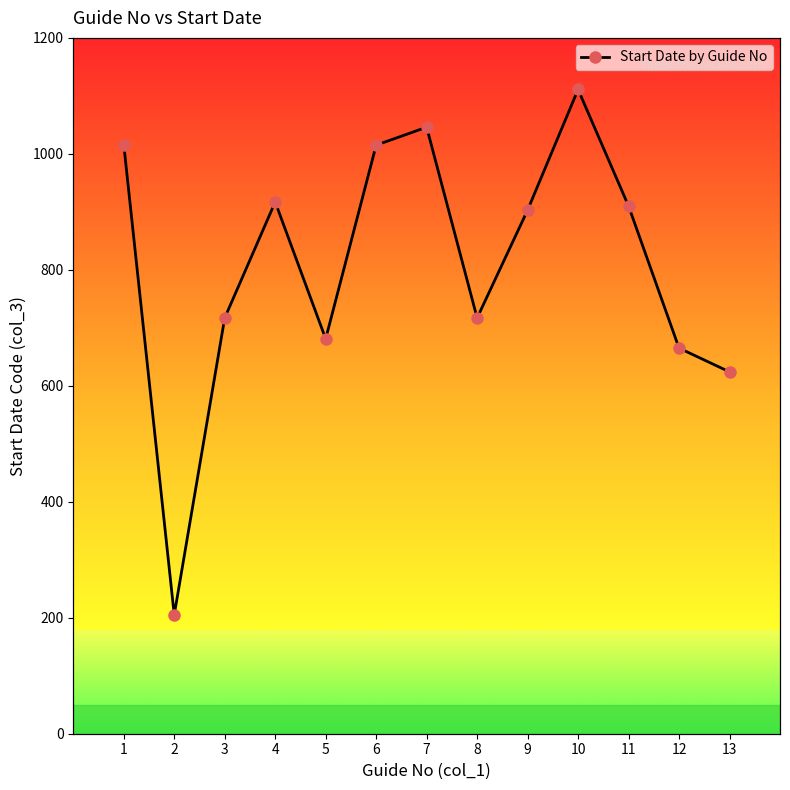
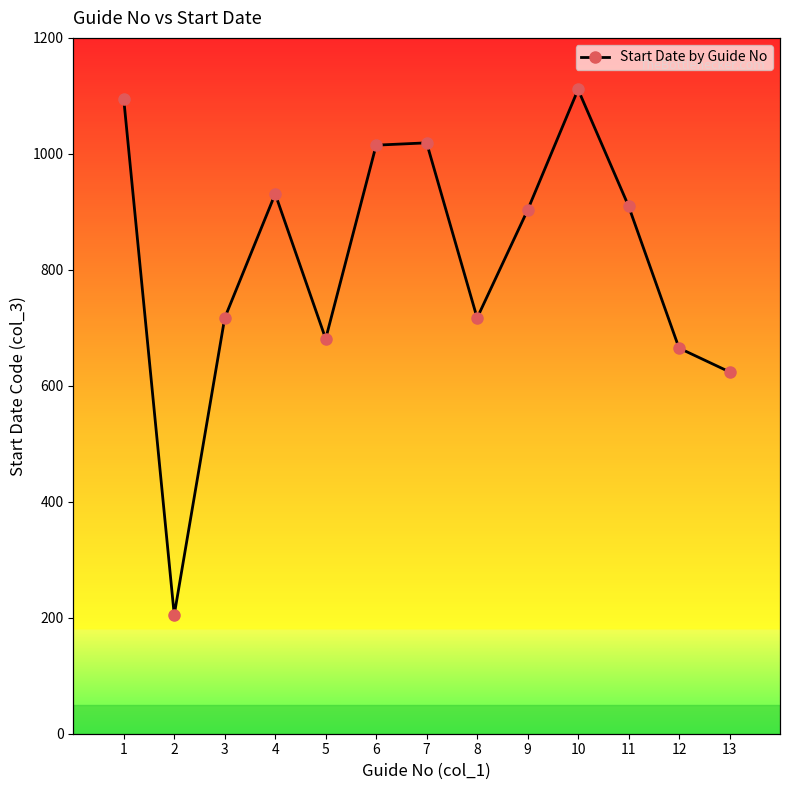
  {
-   "1": 1020,
+   "1": 1090,
    "2": 210,
    "3": 720,
-   "4": 920,
+   "4": 930,
    "5": 680,
    "6": 1020,
-   "7": 1050,
+   "7": 1020,
    "8": 720,
    "9": 900,
    "10": 1110,
    "11": 910,
    "12": 670,
    "13": 620
  }
